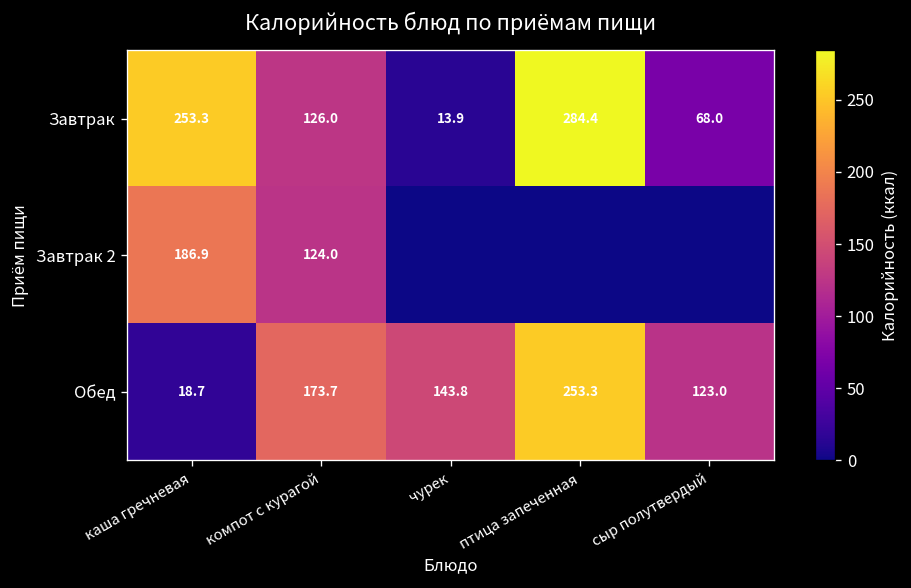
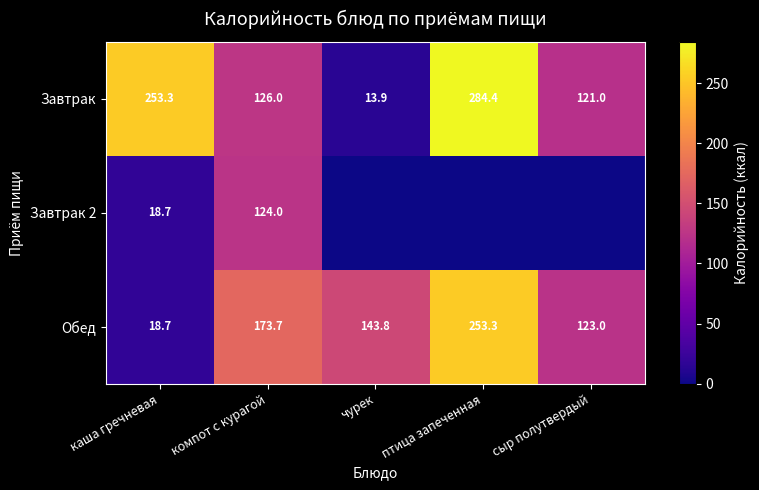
  {
    "Завтрак": {
      "каша гречневая": 253.3,
      "компот с курагой": 126.0,
      "чурек": 13.9,
      "птица запеченная": 284.4,
-     "сыр полутвердый": 68.0
+     "сыр полутвердый": 121.0
    },
    "Завтрак 2": {
-     "каша гречневая": 186.9,
+     "каша гречневая": 18.7,
      "компот с курагой": 124.0
    },
    "Обед": {
      "каша гречневая": 18.7,
      "компот с курагой": 173.7,
      "чурек": 143.8,
      "птица запеченная": 253.3,
      "сыр полутвердый": 123.0
    }
  }
